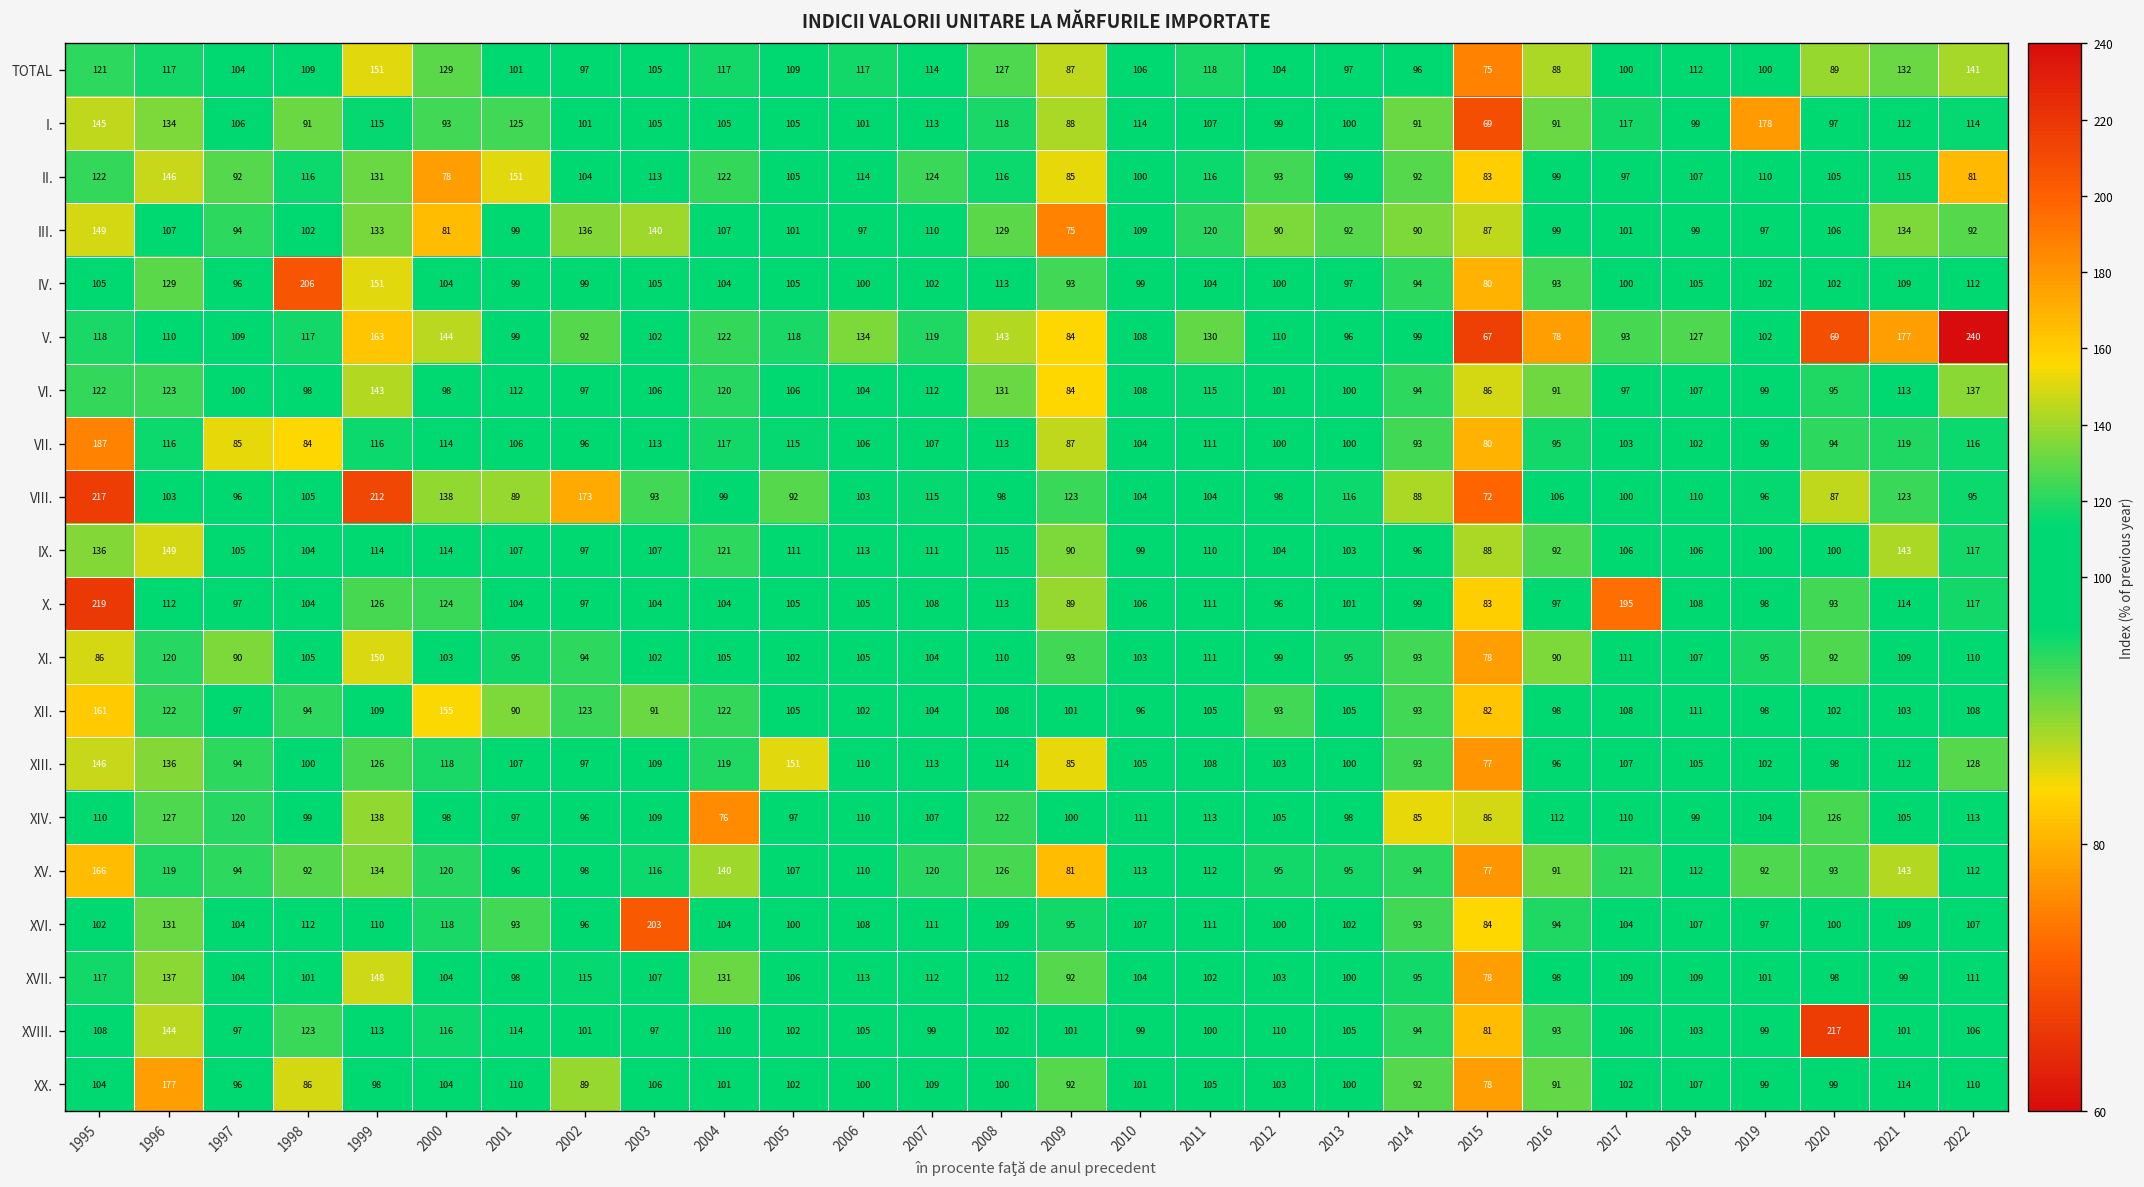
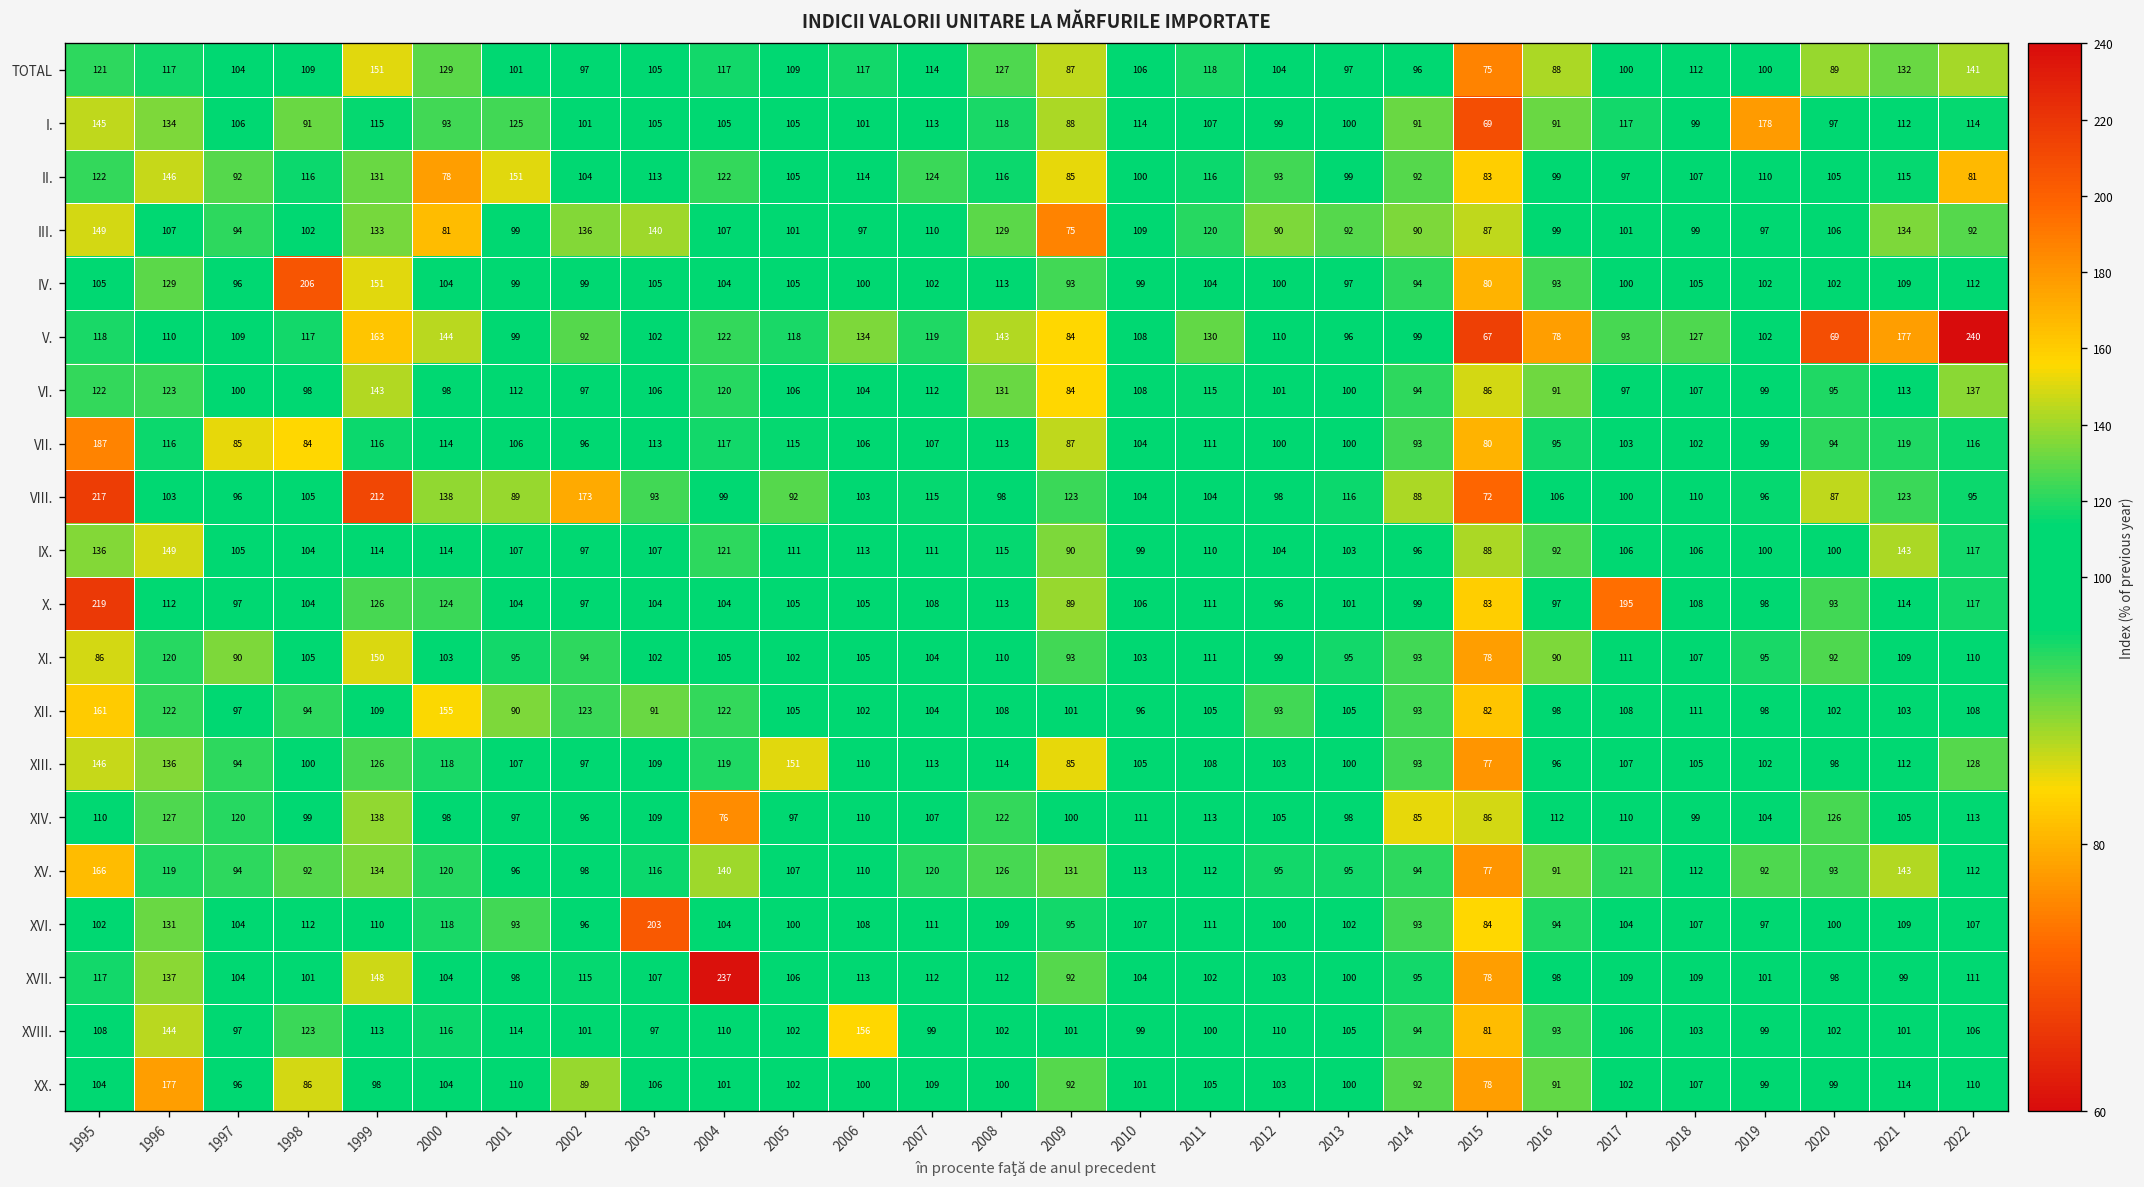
  {
    "XV.": {
      "1995": 166,
      "1996": 119,
      "1997": 94,
      "1998": 92,
      "1999": 134,
      "2000": 120,
      "2001": 96,
      "2002": 98,
      "2003": 116,
      "2004": 140,
      "2005": 107,
      "2006": 110,
      "2007": 120,
      "2008": 126,
-     "2009": 81,
+     "2009": 131,
      "2010": 113,
      "2011": 112,
      "2012": 95,
      "2013": 95,
      "2014": 94,
      "2015": 77,
      "2016": 91,
      "2017": 121,
      "2018": 112,
      "2019": 92,
      "2020": 93,
      "2021": 143,
      "2022": 112
    },
    "XVII.": {
      "1995": 117,
      "1996": 137,
      "1997": 104,
      "1998": 101,
      "1999": 148,
      "2000": 104,
      "2001": 98,
      "2002": 115,
      "2003": 107,
-     "2004": 131,
+     "2004": 237,
      "2005": 106,
      "2006": 113,
      "2007": 112,
      "2008": 112,
      "2009": 92,
      "2010": 104,
      "2011": 102,
      "2012": 103,
      "2013": 100,
      "2014": 95,
      "2015": 78,
      "2016": 98,
      "2017": 109,
      "2018": 109,
      "2019": 101,
      "2020": 98,
      "2021": 99,
      "2022": 111
    },
    "XVIII.": {
      "1995": 108,
      "1996": 144,
      "1997": 97,
      "1998": 123,
      "1999": 113,
      "2000": 116,
      "2001": 114,
      "2002": 101,
      "2003": 97,
      "2004": 110,
      "2005": 102,
-     "2006": 105,
+     "2006": 156,
      "2007": 99,
      "2008": 102,
      "2009": 101,
      "2010": 99,
      "2011": 100,
      "2012": 110,
      "2013": 105,
      "2014": 94,
      "2015": 81,
      "2016": 93,
      "2017": 106,
      "2018": 103,
      "2019": 99,
-     "2020": 217,
+     "2020": 102,
      "2021": 101,
      "2022": 106
    }
  }
